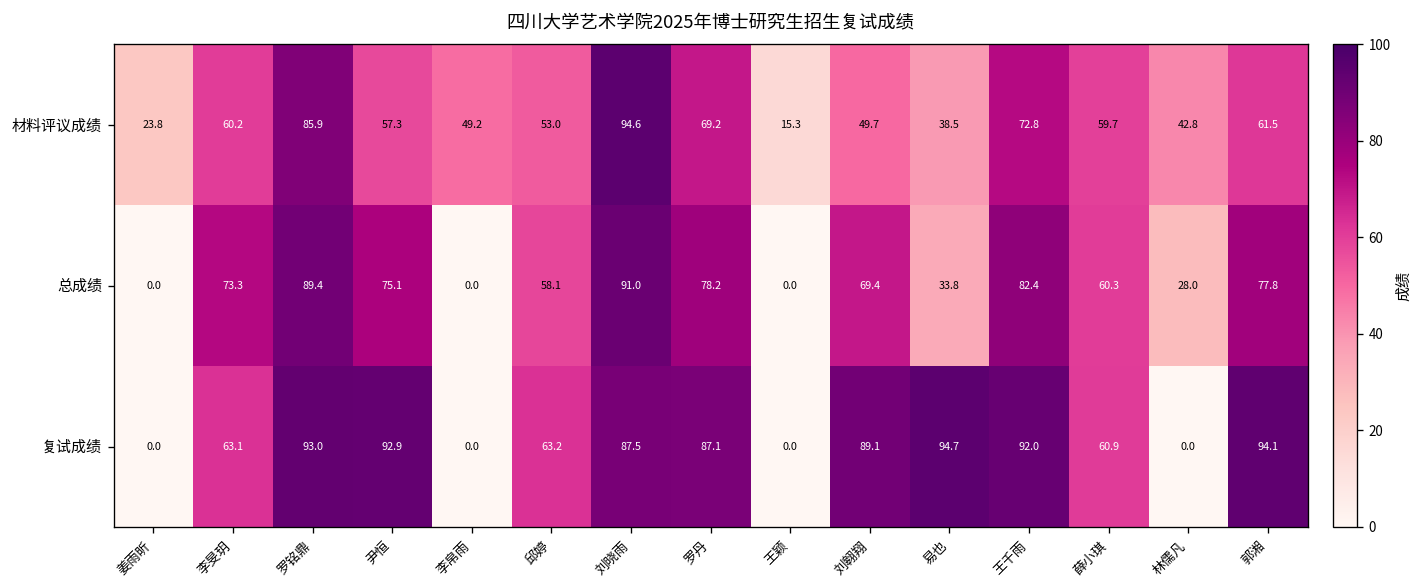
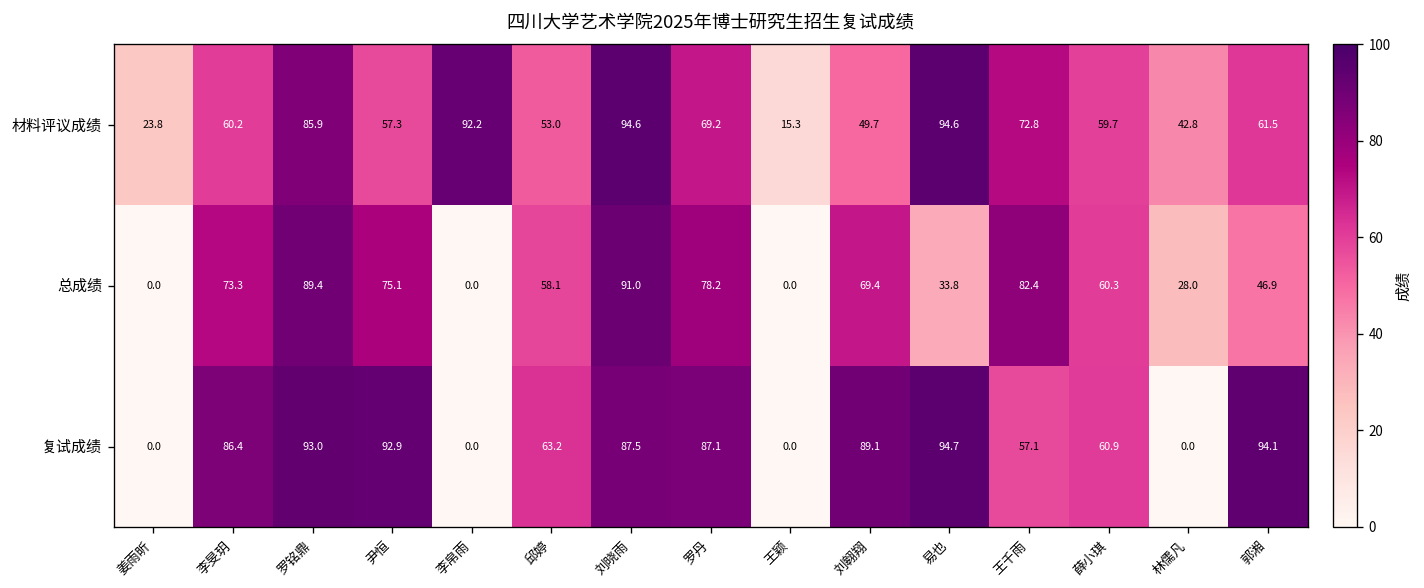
  {
    "材料评议成绩": {
      "姜雨昕": 23.8,
      "李旻玥": 60.2,
      "罗铭鼎": 85.9,
      "尹恒": 57.3,
-     "李帛雨": 49.2,
+     "李帛雨": 92.2,
      "邱婷": 53.0,
      "刘晓雨": 94.6,
      "罗丹": 69.2,
      "王颖": 15.3,
      "刘翱翔": 49.7,
-     "易也": 38.5,
+     "易也": 94.6,
      "王千雨": 72.8,
      "薛小琪": 59.7,
      "林儒凡": 42.8,
      "郭湘": 61.5
    },
    "总成绩": {
      "姜雨昕": 0.0,
      "李旻玥": 73.3,
      "罗铭鼎": 89.4,
      "尹恒": 75.1,
      "李帛雨": 0.0,
      "邱婷": 58.1,
      "刘晓雨": 91.0,
      "罗丹": 78.2,
      "王颖": 0.0,
      "刘翱翔": 69.4,
      "易也": 33.8,
      "王千雨": 82.4,
      "薛小琪": 60.3,
      "林儒凡": 28.0,
-     "郭湘": 77.8
+     "郭湘": 46.9
    },
    "复试成绩": {
      "姜雨昕": 0.0,
-     "李旻玥": 63.1,
+     "李旻玥": 86.4,
      "罗铭鼎": 93.0,
      "尹恒": 92.9,
      "李帛雨": 0.0,
      "邱婷": 63.2,
      "刘晓雨": 87.5,
      "罗丹": 87.1,
      "王颖": 0.0,
      "刘翱翔": 89.1,
      "易也": 94.7,
-     "王千雨": 92.0,
+     "王千雨": 57.1,
      "薛小琪": 60.9,
      "林儒凡": 0.0,
      "郭湘": 94.1
    }
  }
